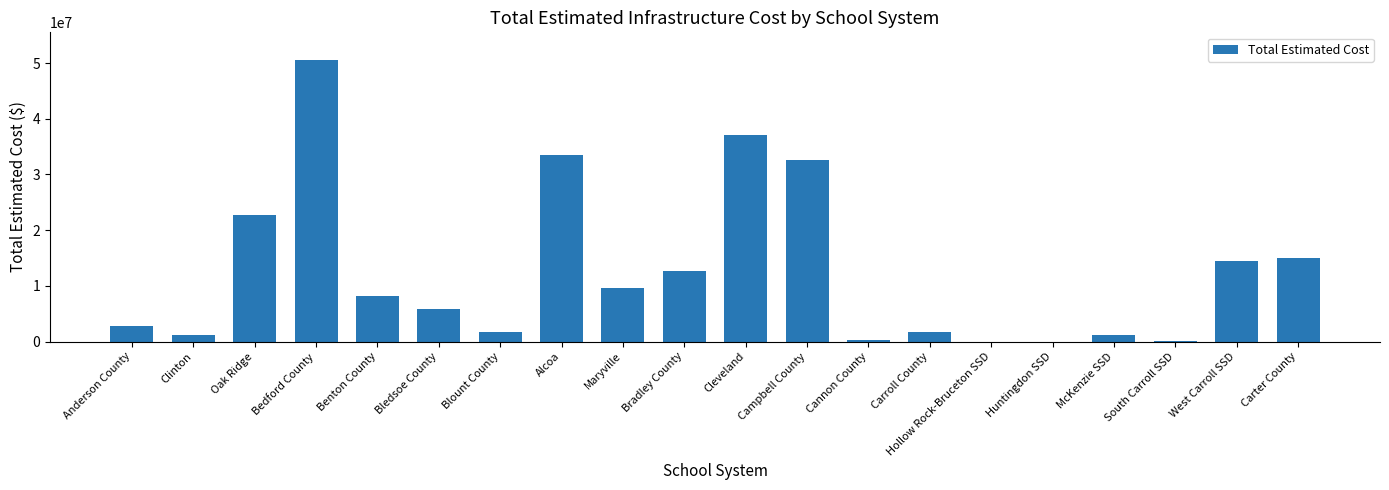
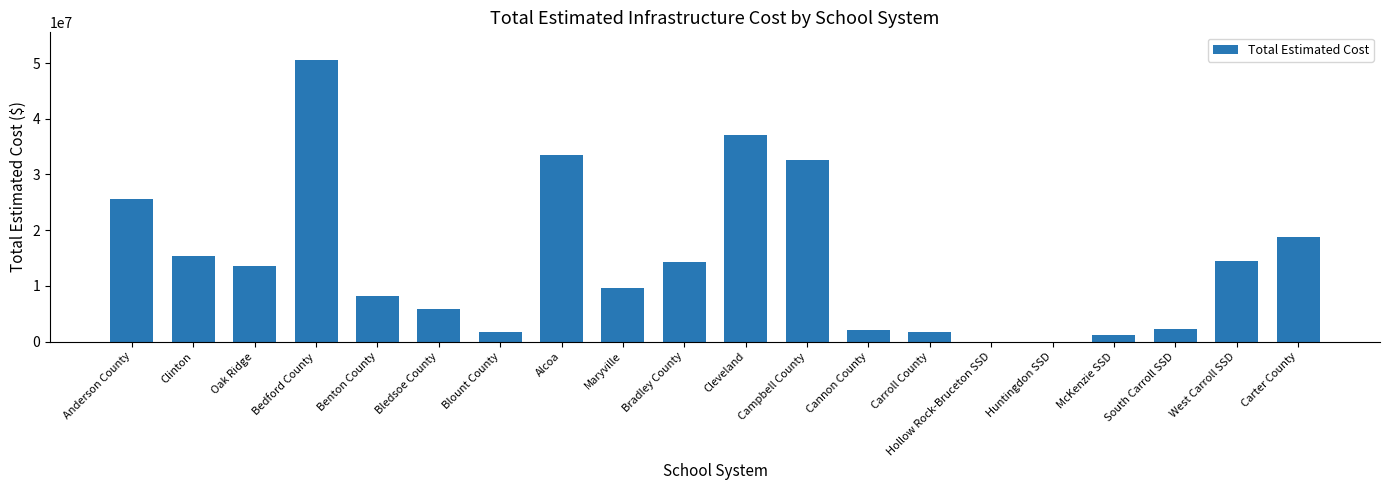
  {
-   "Anderson County": 3000000,
-   "Clinton": 1000000,
-   "Oak Ridge": 23000000,
+   "Anderson County": 26000000,
+   "Clinton": 15000000,
+   "Oak Ridge": 14000000,
    "Bedford County": 50000000,
    "Benton County": 8000000,
    "Bledsoe County": 6000000,
    "Blount County": 2000000,
    "Alcoa": 33000000,
    "Maryville": 10000000,
-   "Bradley County": 13000000,
+   "Bradley County": 14000000,
    "Cleveland": 37000000,
    "Campbell County": 33000000,
-   "Cannon County": 0,
+   "Cannon County": 2000000,
    "Carroll County": 2000000,
    "Hollow Rock-Bruceton SSD": 0,
    "Huntingdon SSD": 0,
    "McKenzie SSD": 1000000,
-   "South Carroll SSD": 0,
+   "South Carroll SSD": 2000000,
    "West Carroll SSD": 14000000,
-   "Carter County": 15000000
+   "Carter County": 19000000
  }
